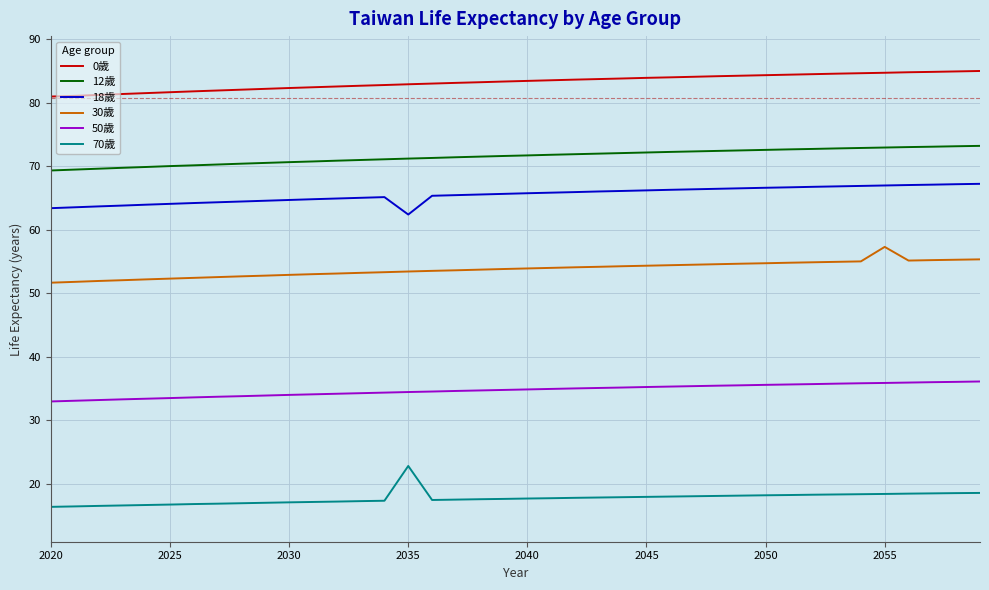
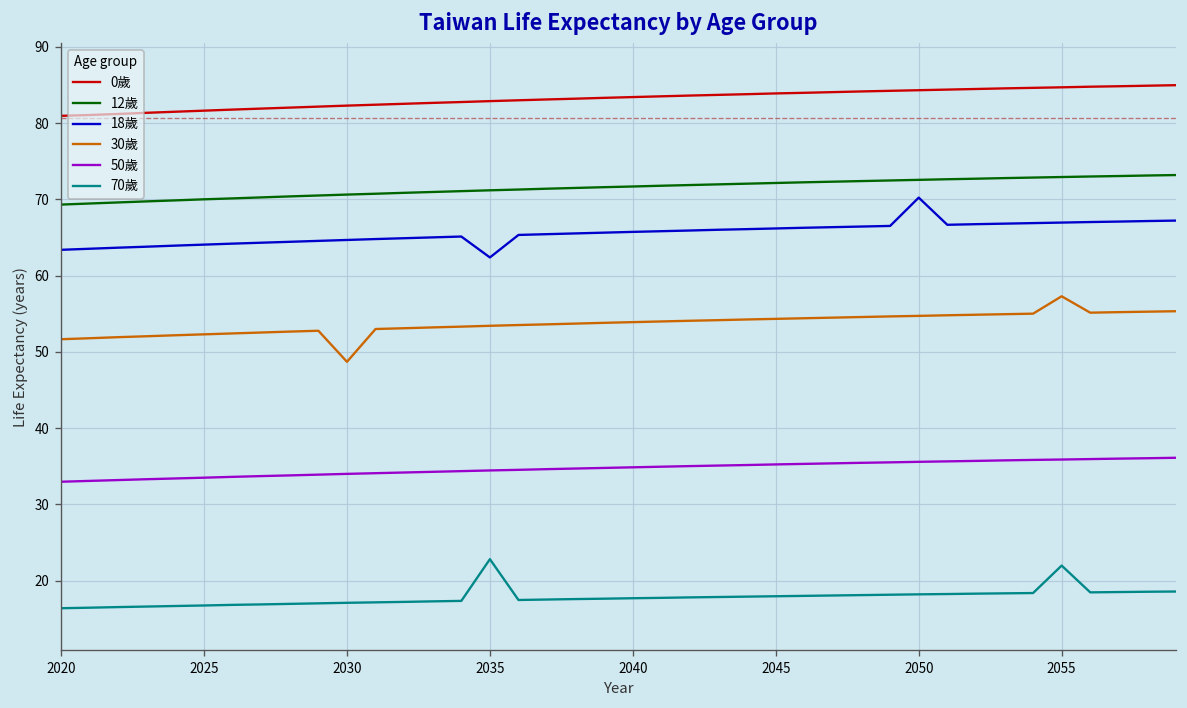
  {
    "0歲": {
      "2020": 81,
      "2025": 82,
      "2030": 82,
      "2035": 83,
      "2040": 83,
      "2045": 84,
      "2050": 84,
      "2055": 85
    },
    "12歲": {
      "2020": 69,
      "2025": 70,
      "2030": 71,
      "2035": 71,
      "2040": 72,
      "2045": 72,
      "2050": 73,
      "2055": 73
    },
    "18歲": {
      "2020": 63,
      "2025": 64,
      "2030": 65,
      "2035": 62,
      "2040": 66,
      "2045": 66,
-     "2050": 67,
+     "2050": 70,
      "2055": 67
    },
    "30歲": {
      "2020": 52,
      "2025": 52,
-     "2030": 53,
+     "2030": 49,
      "2035": 53,
      "2040": 54,
      "2045": 54,
      "2050": 55,
      "2055": 57
    },
    "50歲": {
      "2020": 33,
      "2025": 34,
      "2030": 34,
      "2035": 34,
      "2040": 35,
      "2045": 35,
      "2050": 36,
      "2055": 36
    },
    "70歲": {
      "2020": 16,
      "2025": 17,
      "2030": 17,
      "2035": 23,
      "2040": 18,
      "2045": 18,
      "2050": 18,
-     "2055": 18
+     "2055": 22
    }
  }
